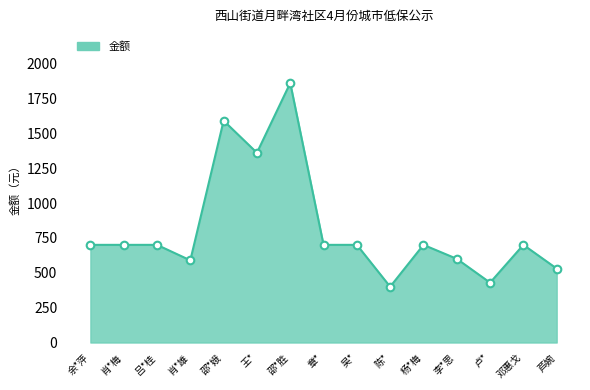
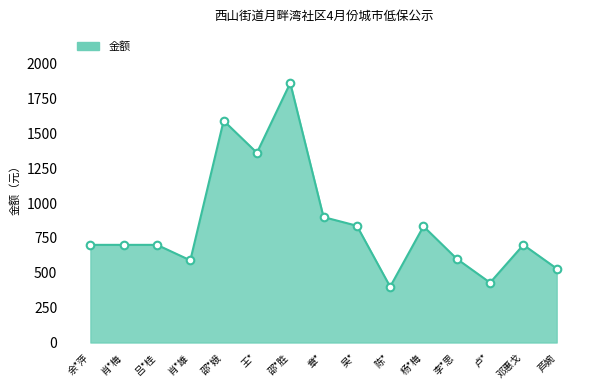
  {
    "余*萍": 700,
    "肖*梅": 700,
    "吕*桂": 700,
    "肖*雄": 590,
    "邵*娥": 1590,
    "王*": 1360,
    "邵*胜": 1860,
-   "章*": 700,
-   "吴*": 700,
+   "章*": 900,
+   "吴*": 840,
    "陈*": 400,
-   "杨*梅": 700,
+   "杨*梅": 830,
    "李*思": 600,
    "卢*": 430,
    "邓惠戈": 700,
    "芦婉": 530
  }
